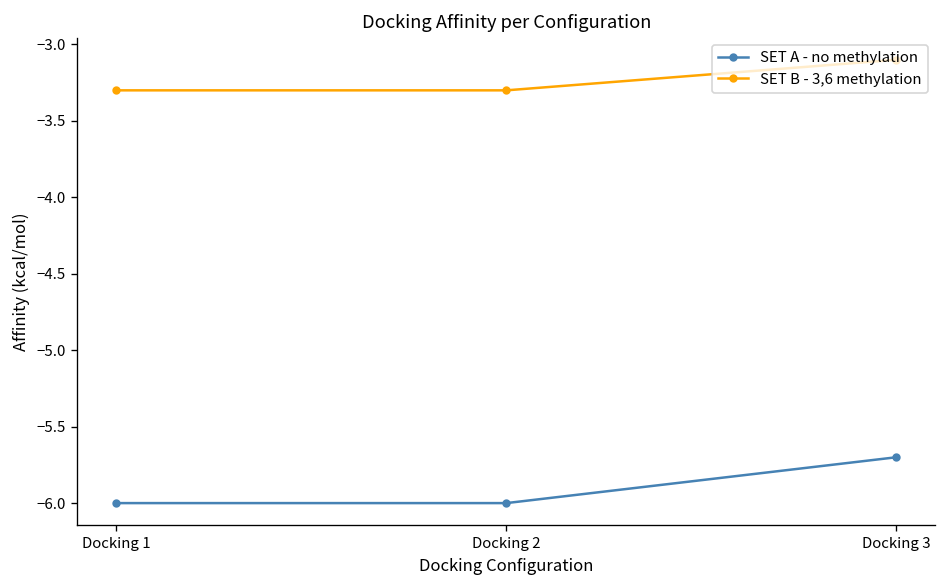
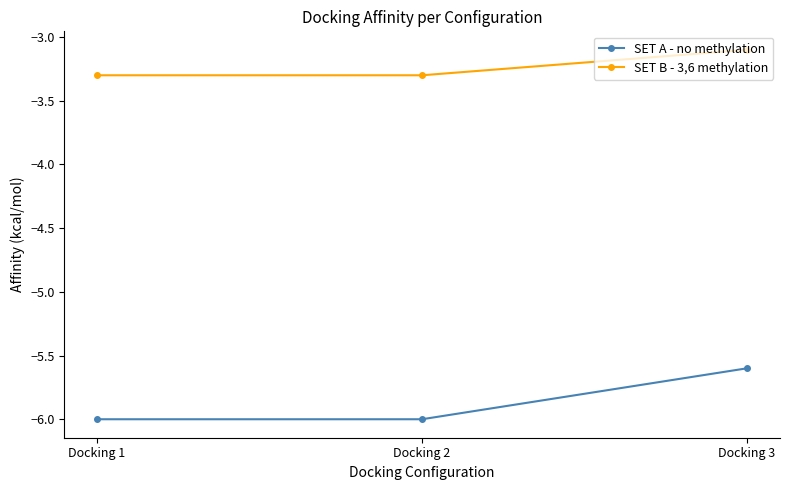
  {
    "SET A - no methylation": {
      "Docking 1": -6.0,
      "Docking 2": -6.0,
-     "Docking 3": -5.7
+     "Docking 3": -5.6
    },
    "SET B - 3,6 methylation": {
      "Docking 1": -3.3,
      "Docking 2": -3.3
    }
  }
